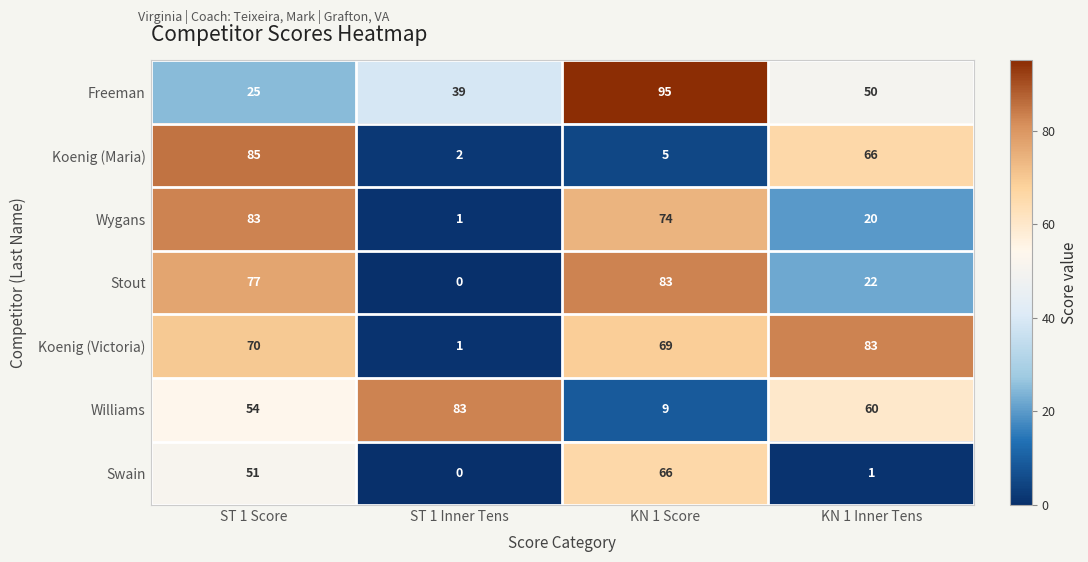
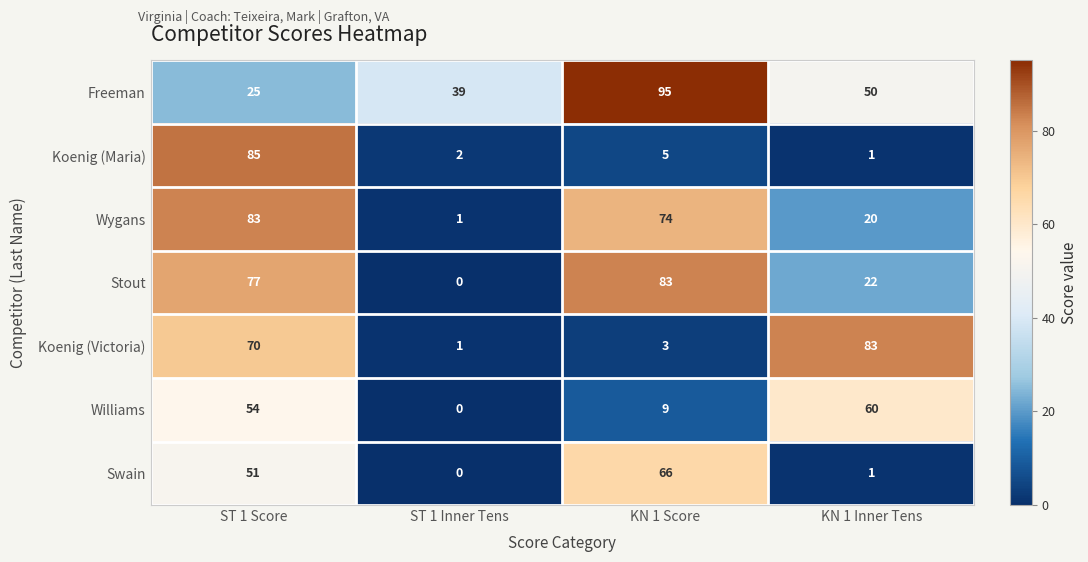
  {
    "Freeman": {
      "ST 1 Score": 25,
      "ST 1 Inner Tens": 39,
      "KN 1 Score": 95,
      "KN 1 Inner Tens": 50
    },
    "Koenig (Maria)": {
      "ST 1 Score": 85,
      "ST 1 Inner Tens": 2,
      "KN 1 Score": 5,
-     "KN 1 Inner Tens": 66
+     "KN 1 Inner Tens": 1
    },
    "Wygans": {
      "ST 1 Score": 83,
      "ST 1 Inner Tens": 1,
      "KN 1 Score": 74,
      "KN 1 Inner Tens": 20
    },
    "Stout": {
      "ST 1 Score": 77,
      "ST 1 Inner Tens": 0,
      "KN 1 Score": 83,
      "KN 1 Inner Tens": 22
    },
    "Koenig (Victoria)": {
      "ST 1 Score": 70,
      "ST 1 Inner Tens": 1,
-     "KN 1 Score": 69,
+     "KN 1 Score": 3,
      "KN 1 Inner Tens": 83
    },
    "Williams": {
      "ST 1 Score": 54,
-     "ST 1 Inner Tens": 83,
+     "ST 1 Inner Tens": 0,
      "KN 1 Score": 9,
      "KN 1 Inner Tens": 60
    },
    "Swain": {
      "ST 1 Score": 51,
      "ST 1 Inner Tens": 0,
      "KN 1 Score": 66,
      "KN 1 Inner Tens": 1
    }
  }
